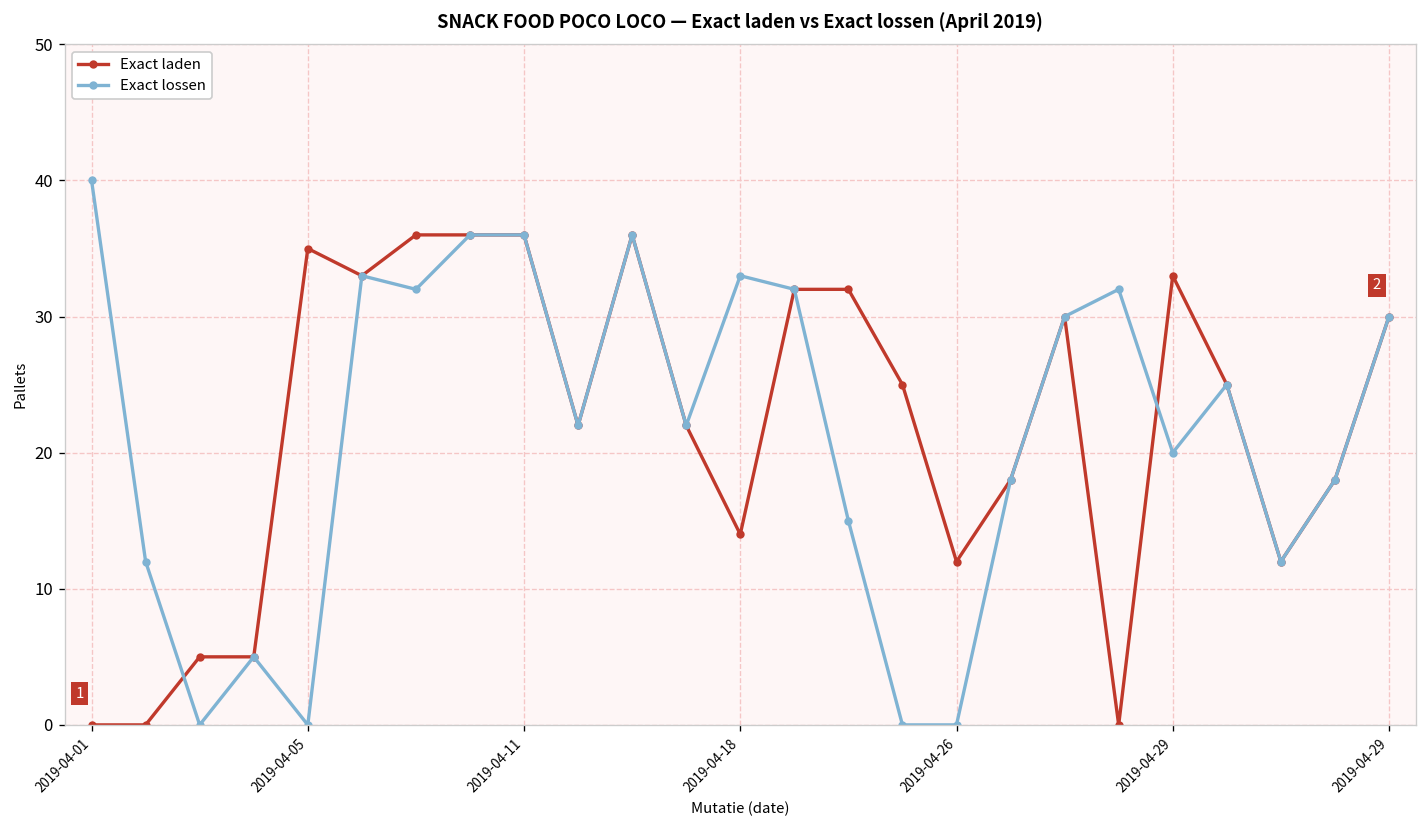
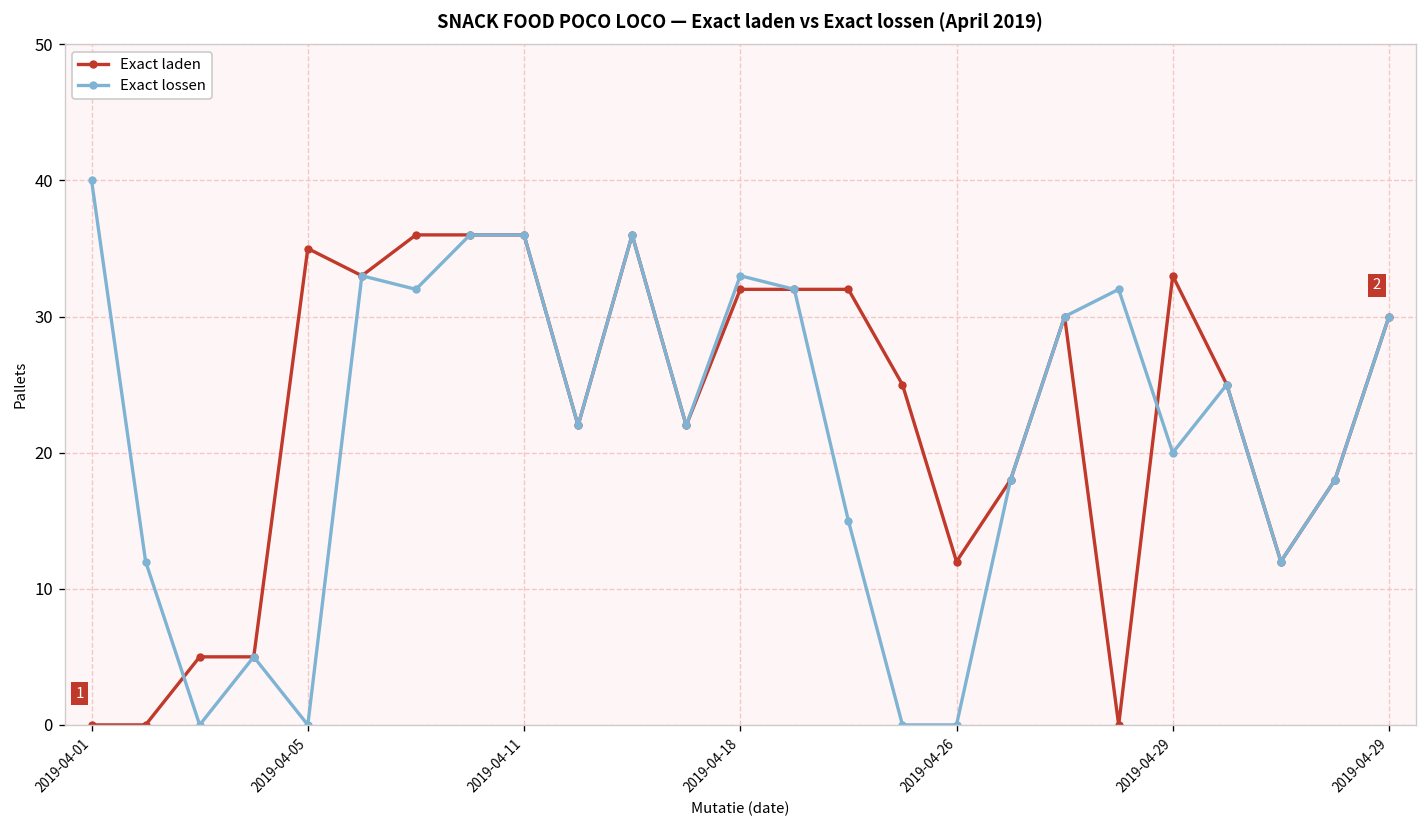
  {
    "Exact laden": {
      "2019-04-05": 35,
-     "2019-04-18": 14
+     "2019-04-18": 32
    },
    "Exact lossen": {
      "2019-04-05": 0,
      "2019-04-18": 33
    }
  }
